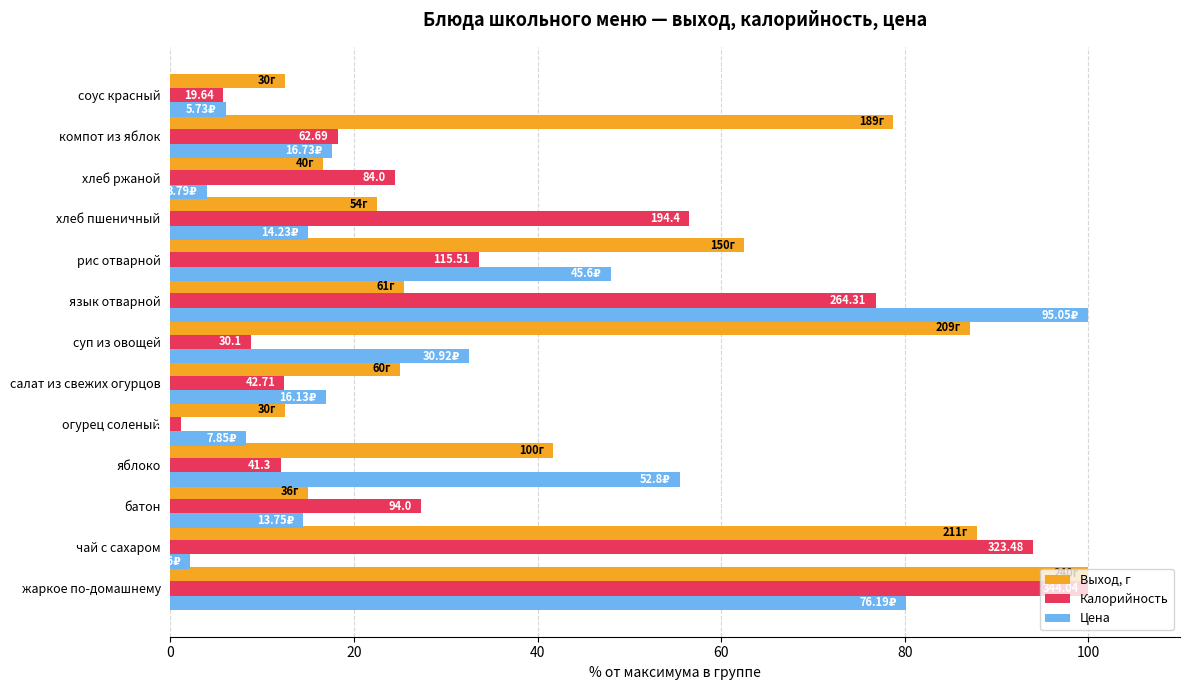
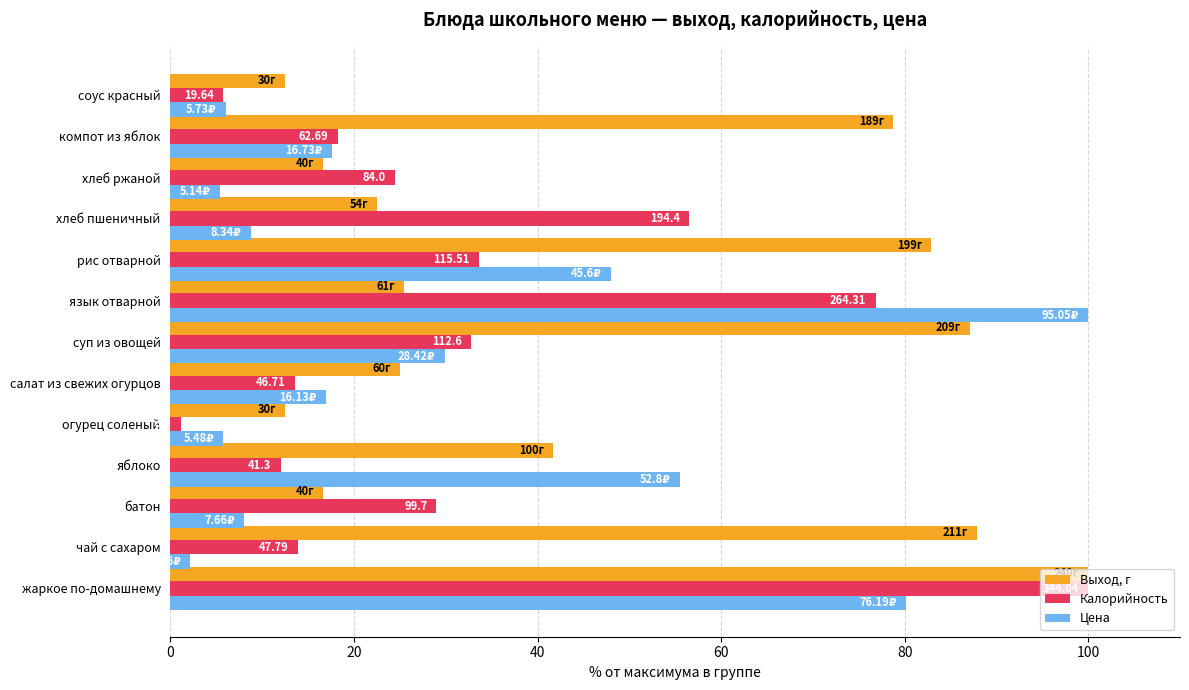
  {
    "Выход, г": {
-     "рис отварной": "150г",
-     "батон": "36г"
+     "рис отварной": "199г",
+     "батон": "40г"
    },
    "Калорийность": {
-     "суп из овощей": "30.1",
-     "салат из свежих огурцов": "42.71",
-     "батон": "94.0",
-     "чай с сахаром": "323.48"
+     "суп из овощей": "112.6",
+     "салат из свежих огурцов": "46.71",
+     "батон": "99.7",
+     "чай с сахаром": "47.79"
    },
    "Цена": {
-     "хлеб ржаной": "3.79₽",
-     "хлеб пшеничный": "14.23₽",
-     "суп из овощей": "30.92₽",
-     "огурец соленый": "7.85₽",
-     "батон": "13.75₽"
+     "хлеб ржаной": "5.14₽",
+     "хлеб пшеничный": "8.34₽",
+     "суп из овощей": "28.42₽",
+     "огурец соленый": "5.48₽",
+     "батон": "7.66₽"
    }
  }
